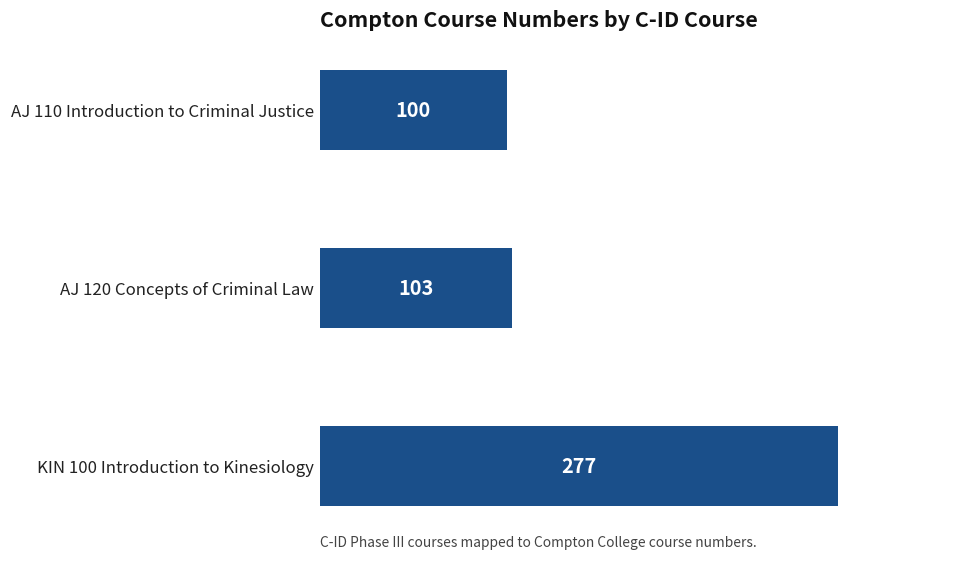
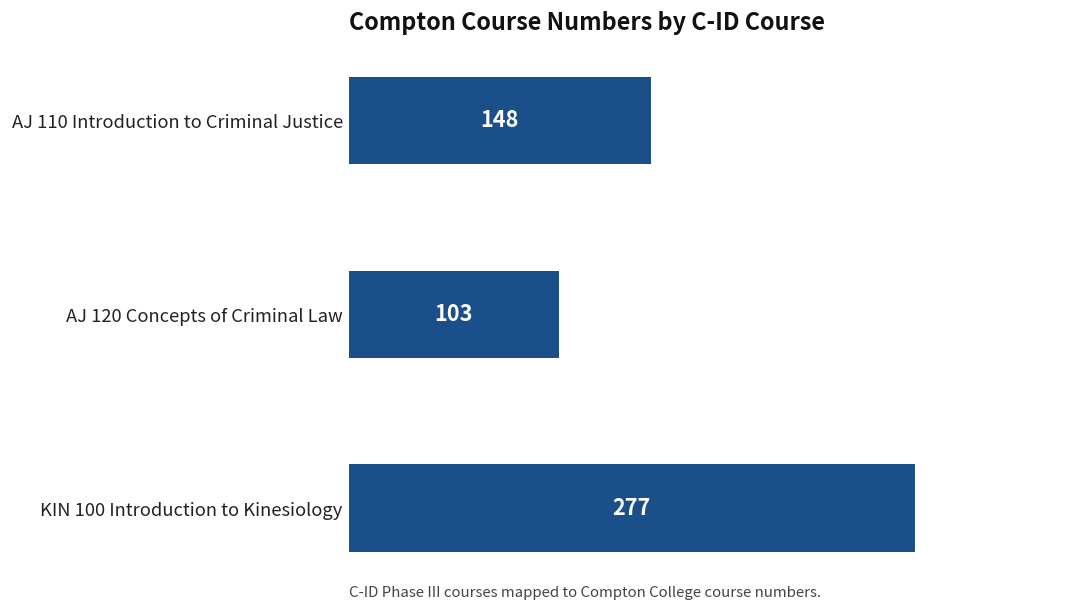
  {
-   "AJ 110 Introduction to Criminal Justice": 100,
+   "AJ 110 Introduction to Criminal Justice": 148,
    "AJ 120 Concepts of Criminal Law": 103,
    "KIN 100 Introduction to Kinesiology": 277
  }
